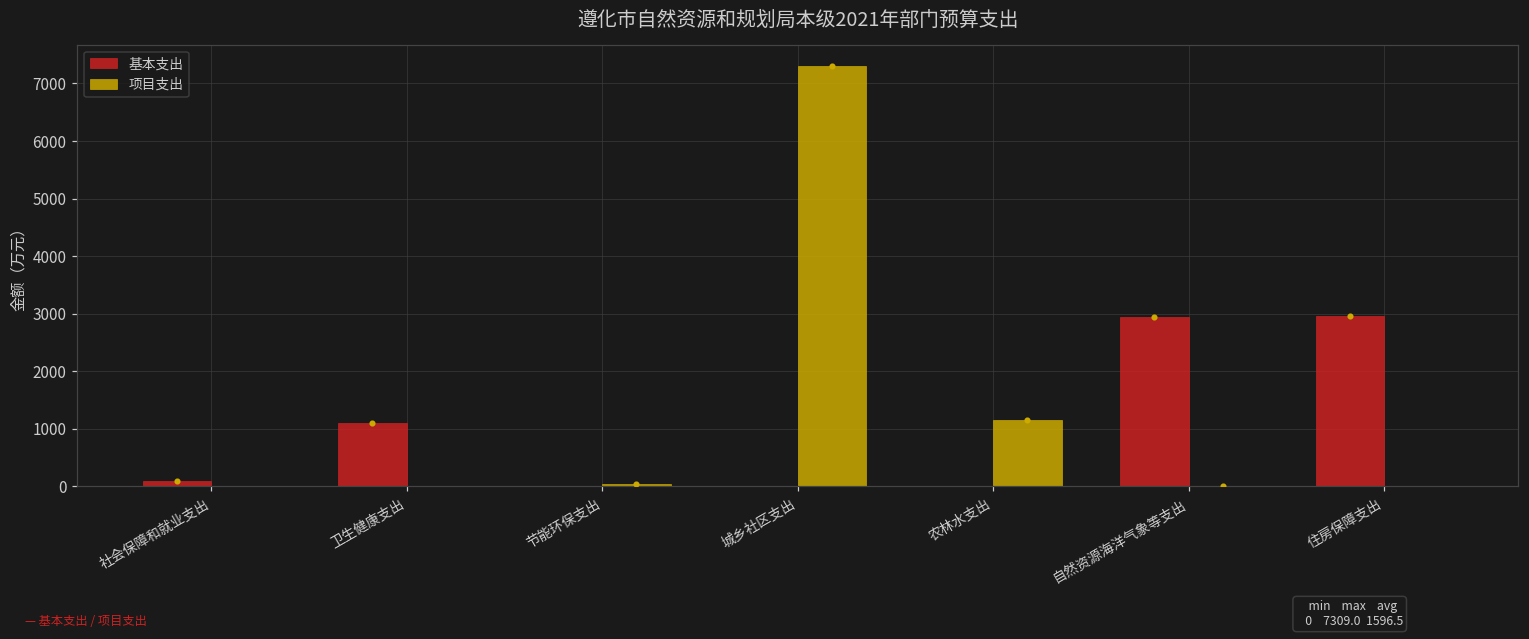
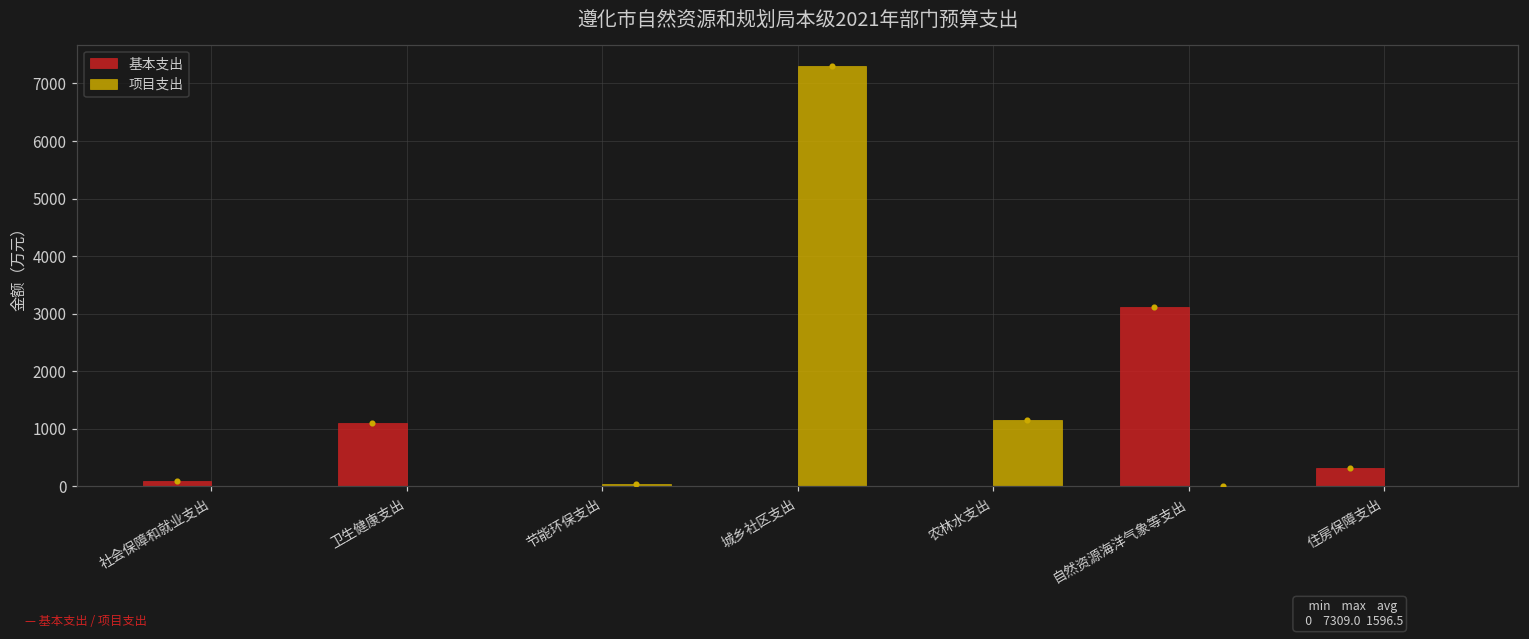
  {
    "基本支出": {
      "社会保障和就业支出": 100,
      "卫生健康支出": 1100,
      "节能环保支出": 0,
      "城乡社区支出": 0,
      "农林水支出": 0,
-     "自然资源海洋气象等支出": 2900,
-     "住房保障支出": 3000
+     "自然资源海洋气象等支出": 3100,
+     "住房保障支出": 300
    }
  }
